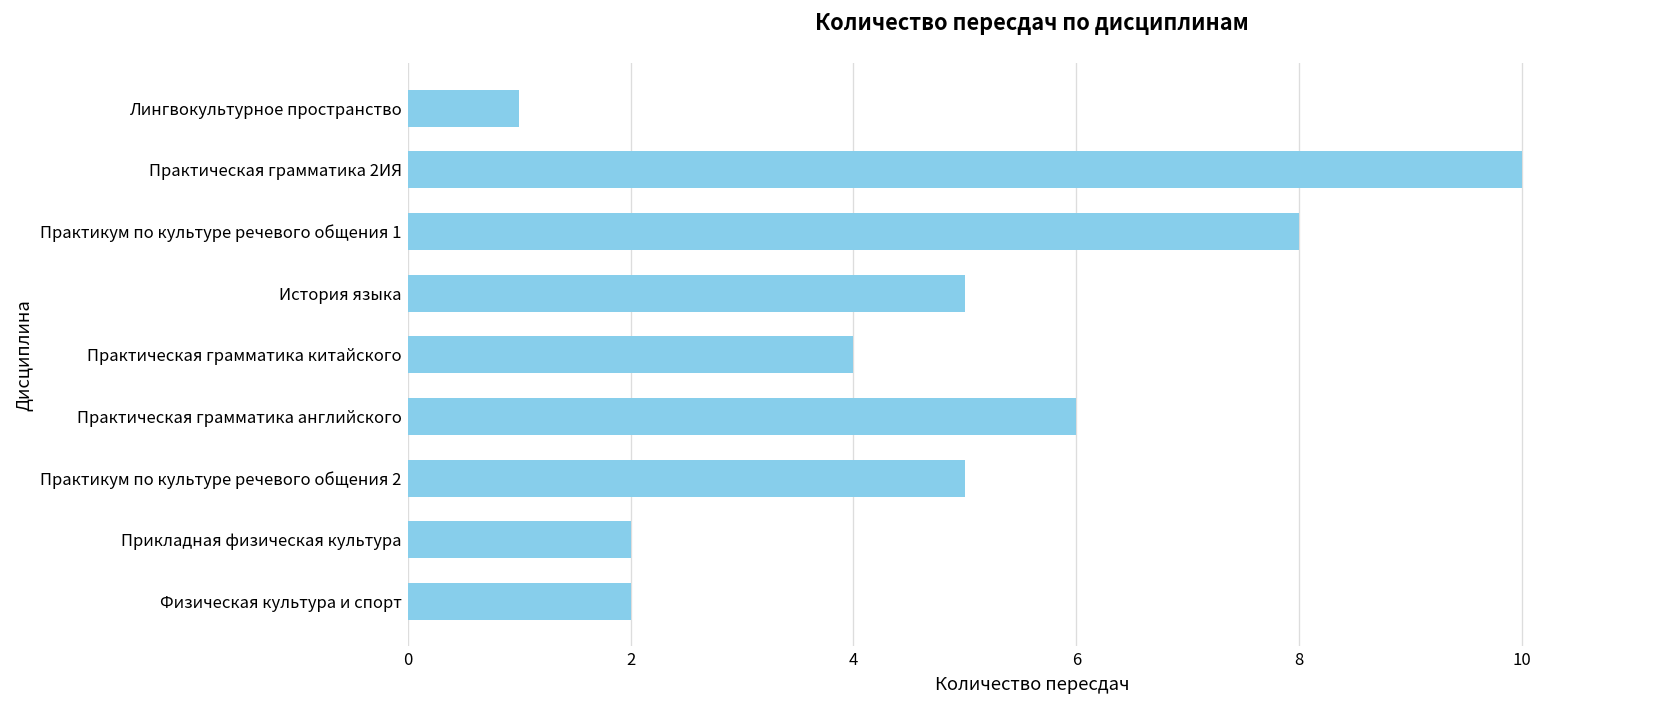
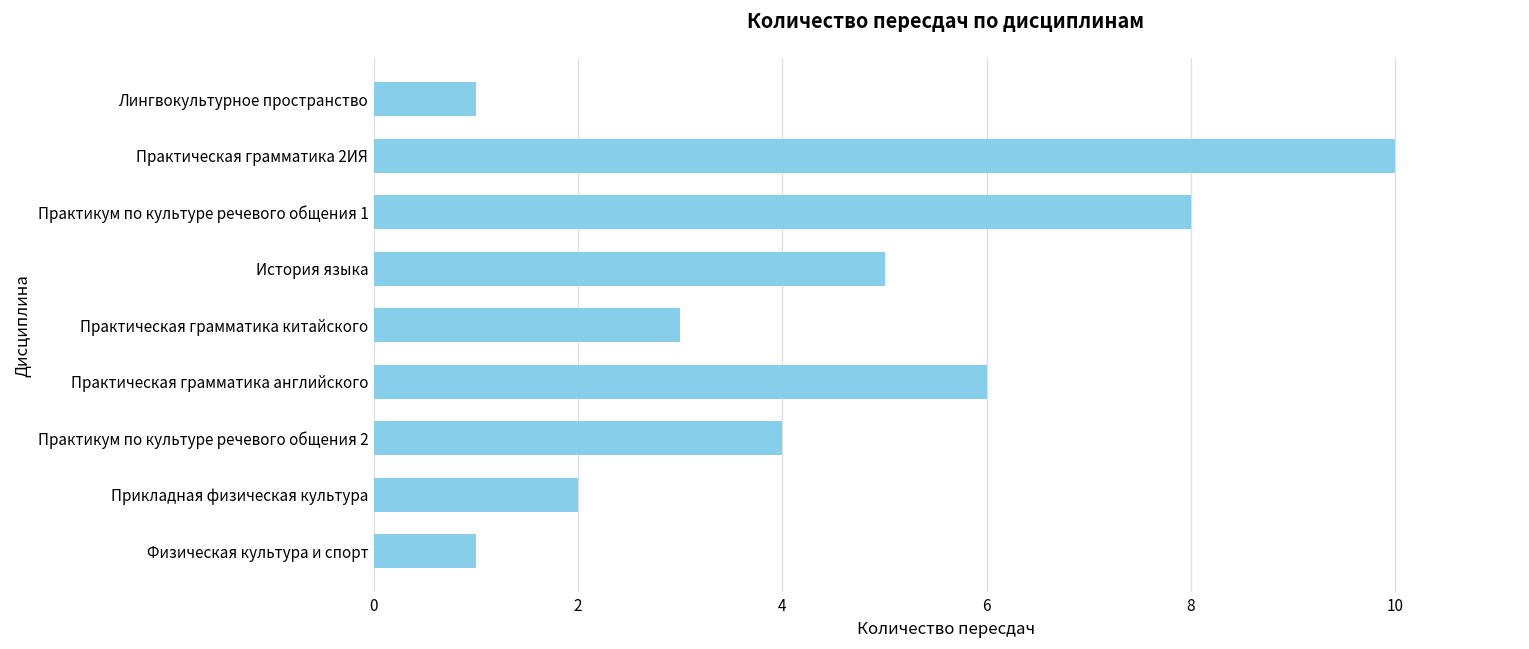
  {
    "Лингвокультурное пространство": 1,
    "Практическая грамматика 2ИЯ": 10,
    "Практикум по культуре речевого общения 1": 8,
    "История языка": 5,
-   "Практическая грамматика китайского": 4,
+   "Практическая грамматика китайского": 3,
    "Практическая грамматика английского": 6,
-   "Практикум по культуре речевого общения 2": 5,
+   "Практикум по культуре речевого общения 2": 4,
    "Прикладная физическая культура": 2,
-   "Физическая культура и спорт": 2
+   "Физическая культура и спорт": 1
  }
